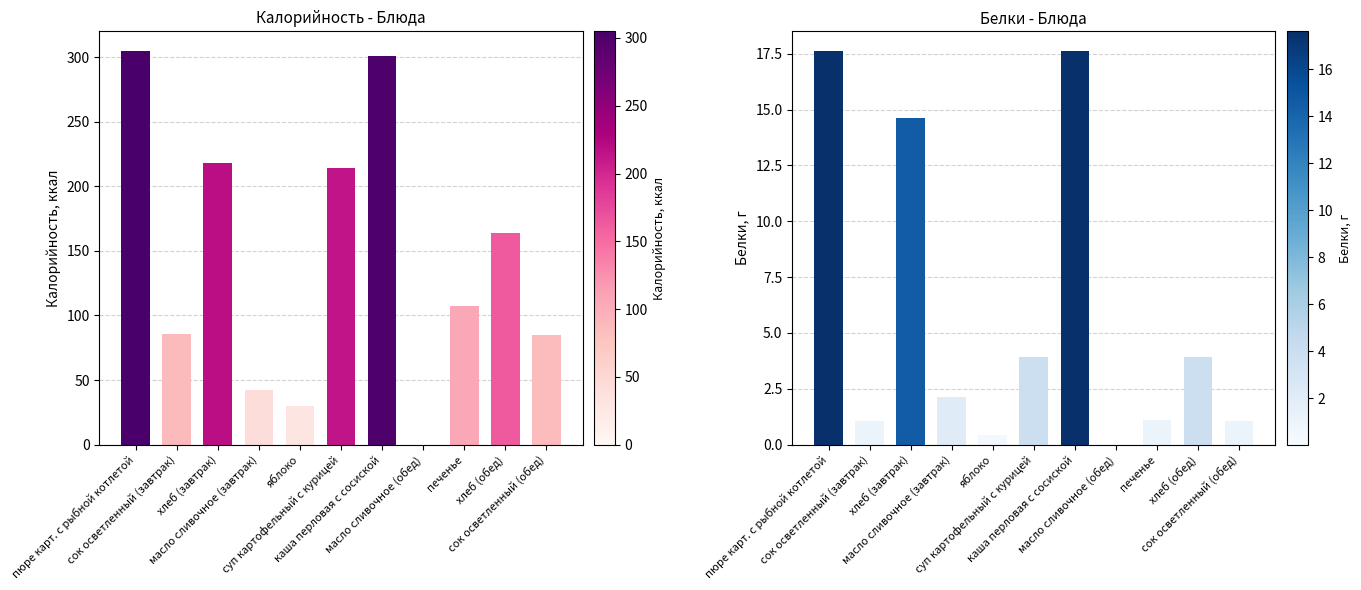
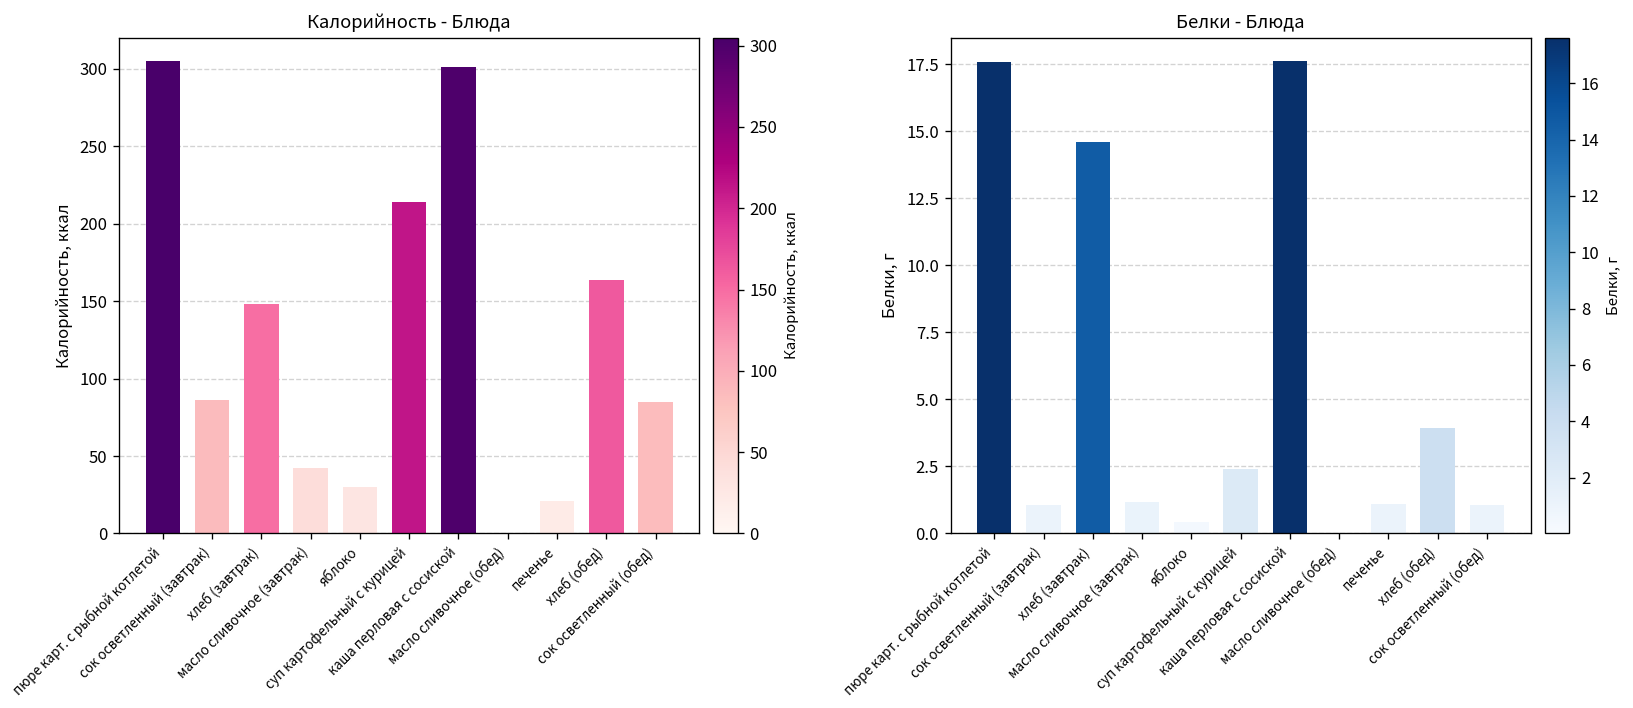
  {
    "Калорийность - Блюда": {
      "пюре карт. с рыбной котлетой": 305,
      "сок осветленный (завтрак)": 86,
-     "хлеб (завтрак)": 218,
+     "хлеб (завтрак)": 148,
      "масло сливочное (завтрак)": 42,
      "яблоко": 30,
      "суп картофельный с курицей": 214,
      "каша перловая с сосиской": 301,
      "масло сливочное (обед)": 0,
-     "печенье": 107,
+     "печенье": 21,
      "хлеб (обед)": 164,
      "сок осветленный (обед)": 85
    },
    "Белки - Блюда": {
      "пюре карт. с рыбной котлетой": 17.6,
      "сок осветленный (завтрак)": 1.1,
      "хлеб (завтрак)": 14.6,
-     "масло сливочное (завтрак)": 2.1,
+     "масло сливочное (завтрак)": 1.2,
      "яблоко": 0.4,
-     "суп картофельный с курицей": 3.9,
+     "суп картофельный с курицей": 2.4,
      "каша перловая с сосиской": 17.6,
      "печенье": 1.1,
      "хлеб (обед)": 3.9,
      "сок осветленный (обед)": 1.1
    }
  }
